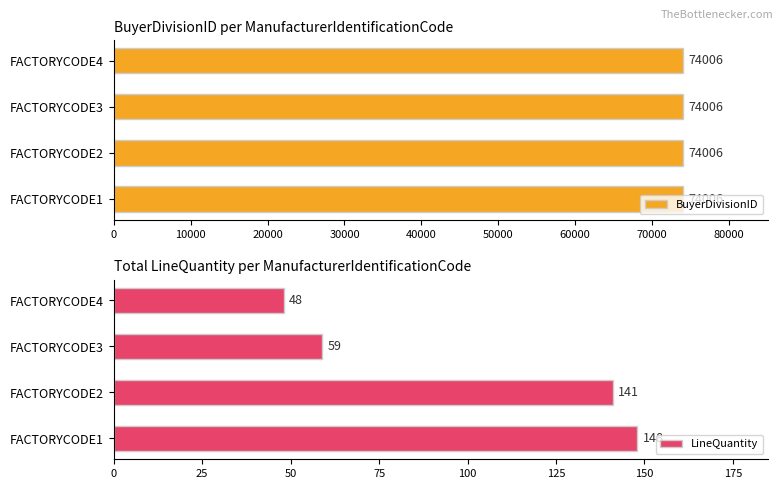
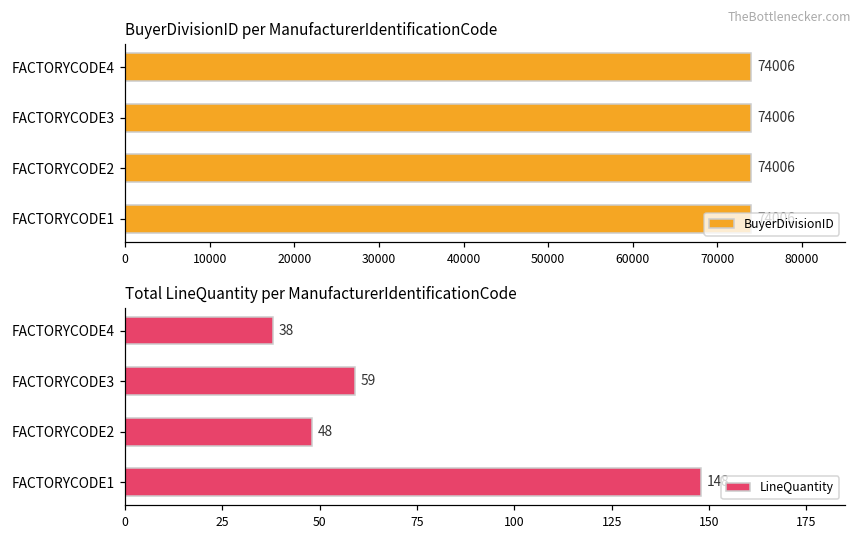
  {
    "BuyerDivisionID per ManufacturerIdentificationCode": {
      "FACTORYCODE4": 74006,
      "FACTORYCODE3": 74006,
      "FACTORYCODE2": 74006
    },
    "Total LineQuantity per ManufacturerIdentificationCode": {
-     "FACTORYCODE4": 48,
+     "FACTORYCODE4": 38,
      "FACTORYCODE3": 59,
-     "FACTORYCODE2": 141
+     "FACTORYCODE2": 48
    }
  }
